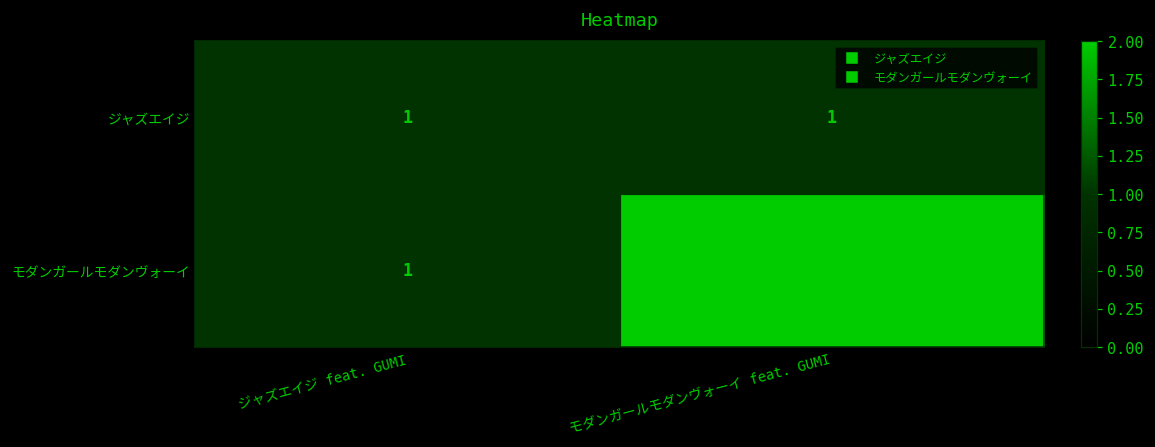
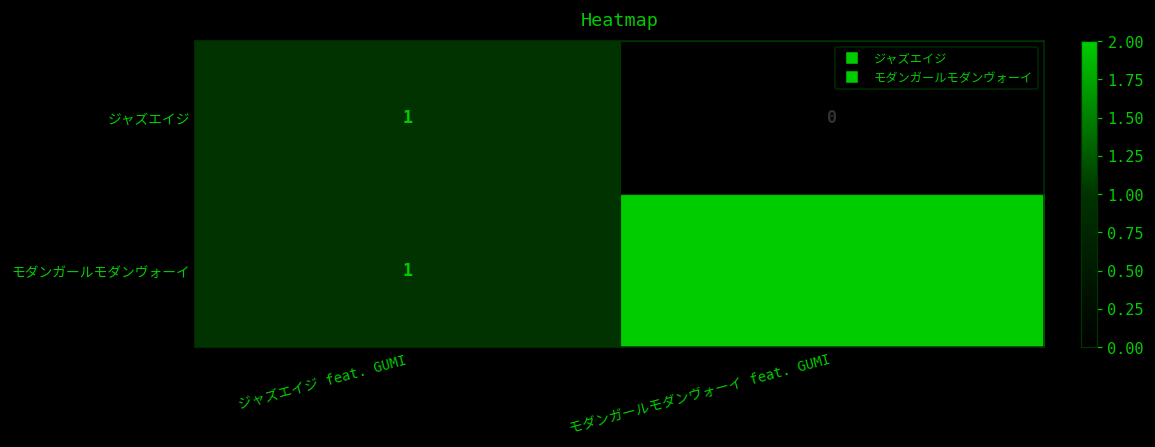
  {
    "ジャズエイジ": {
      "ジャズエイジ feat. GUMI": 1,
-     "モダンガールモダンヴォーイ feat. GUMI": 1
+     "モダンガールモダンヴォーイ feat. GUMI": 0
    },
    "モダンガールモダンヴォーイ": {
      "ジャズエイジ feat. GUMI": 1
    }
  }
